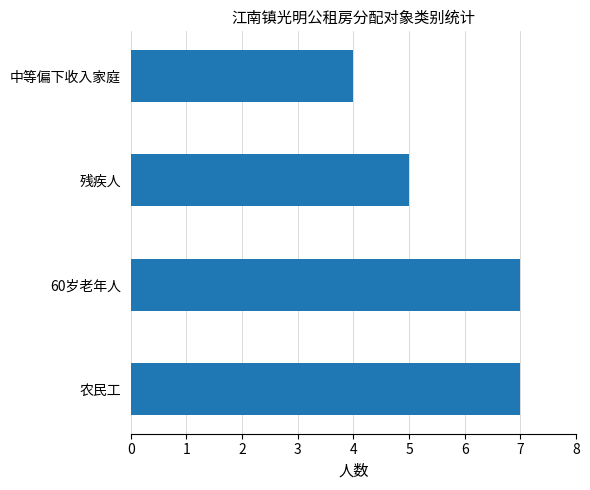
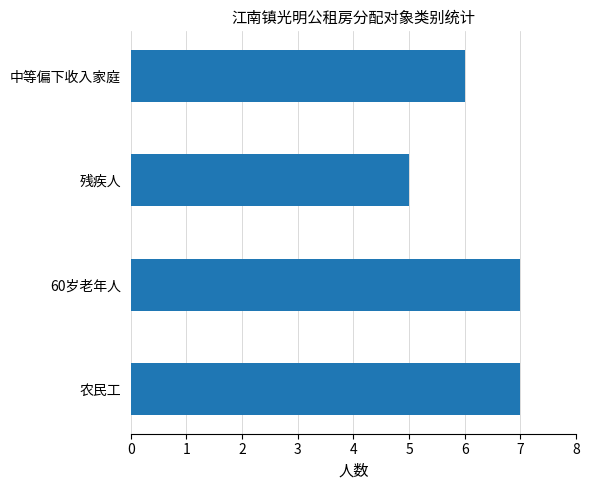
  {
-   "中等偏下收入家庭": 4,
+   "中等偏下收入家庭": 6,
    "残疾人": 5,
    "60岁老年人": 7,
    "农民工": 7
  }
